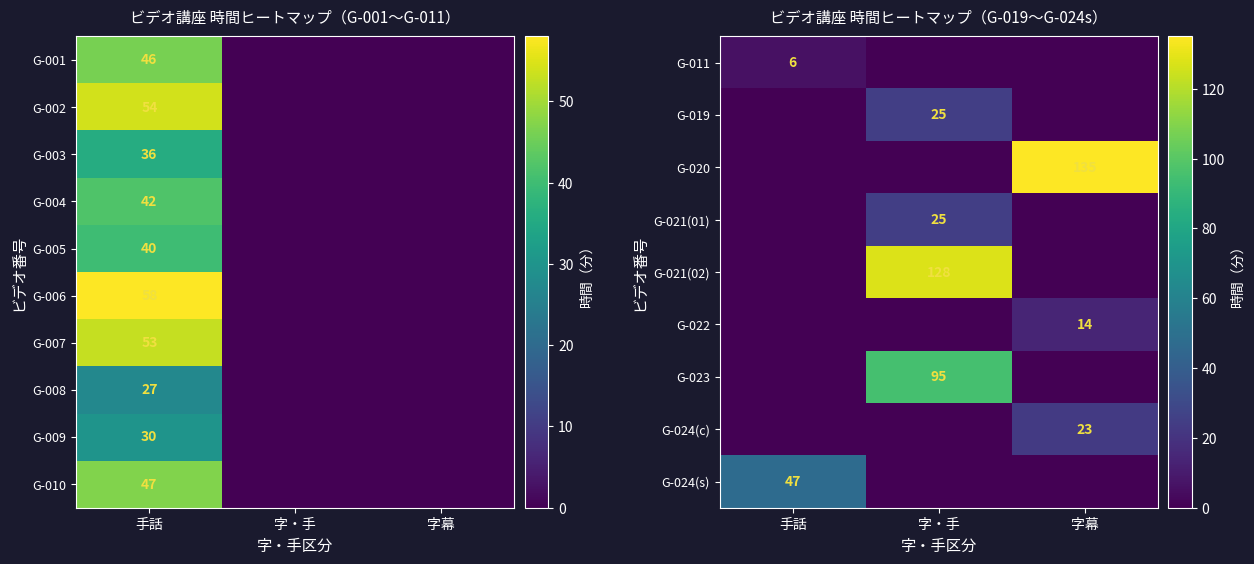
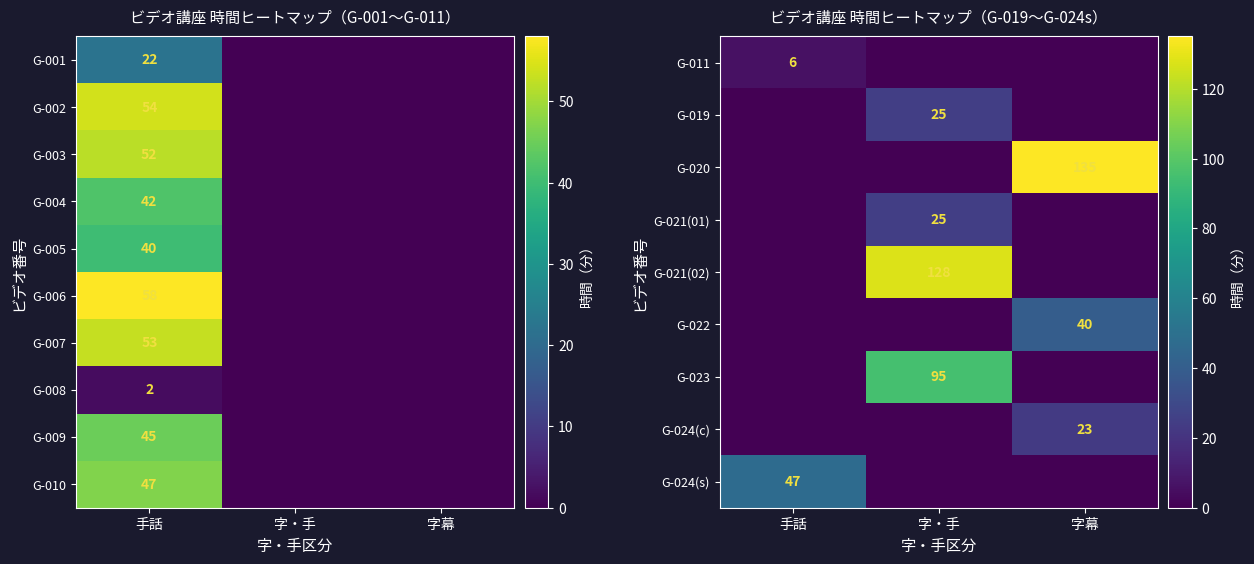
  {
    "ビデオ講座 時間ヒートマップ（G-001〜G-011）": {
      "G-001": {
-       "手話": 46
+       "手話": 22
      },
      "G-003": {
-       "手話": 36
+       "手話": 52
      },
      "G-004": {
        "手話": 42
      },
      "G-005": {
        "手話": 40
      },
      "G-008": {
-       "手話": 27
+       "手話": 2
      },
      "G-009": {
-       "手話": 30
+       "手話": 45
      },
      "G-010": {
        "手話": 47
      }
    },
    "ビデオ講座 時間ヒートマップ（G-019〜G-024s）": {
      "G-011": {
        "手話": 6
      },
      "G-019": {
        "字・手": 25
      },
      "G-021(01)": {
        "字・手": 25
      },
      "G-022": {
-       "字幕": 14
+       "字幕": 40
      },
      "G-023": {
        "字・手": 95
      },
      "G-024(c)": {
        "字幕": 23
      },
      "G-024(s)": {
        "手話": 47
      }
    }
  }
